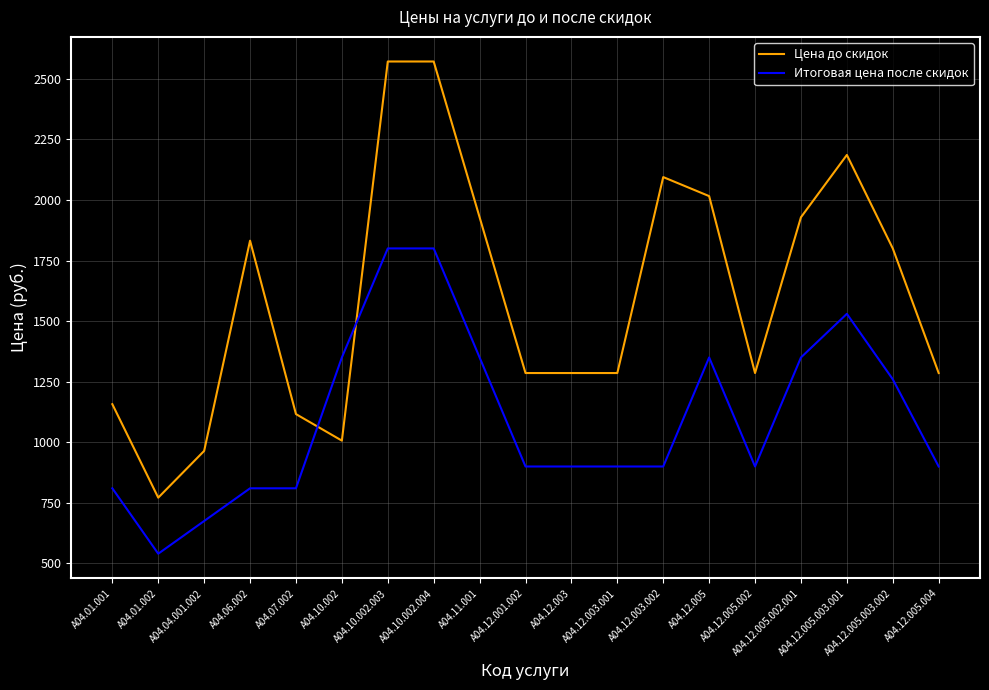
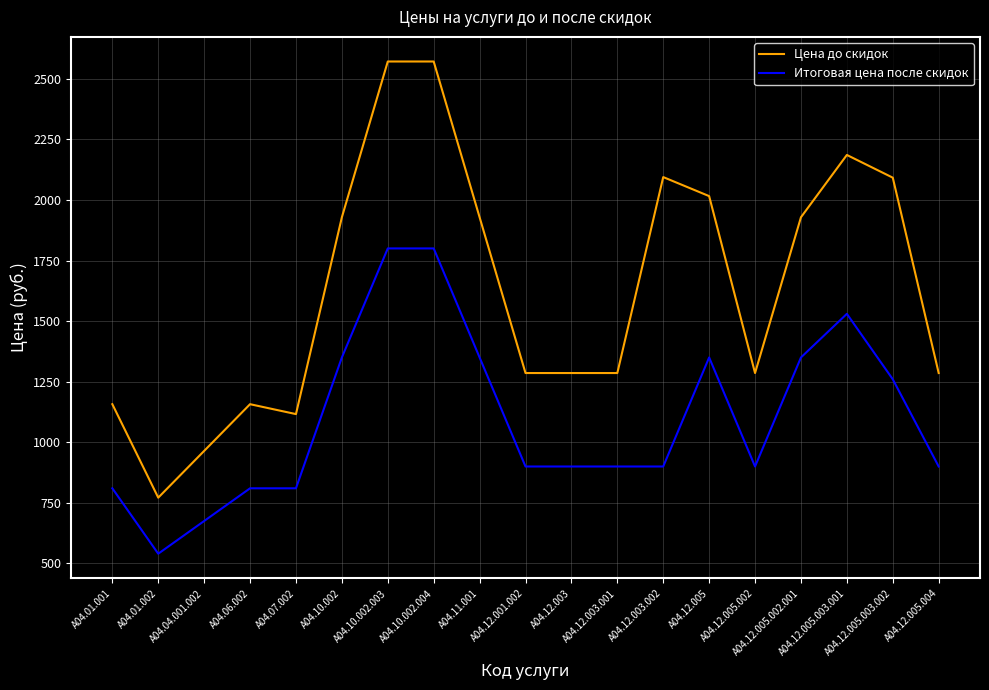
  {
    "Цена до скидок": {
      "A04.01.001": 1160,
      "A04.01.002": 770,
      "A04.04.001.002": 960,
-     "A04.06.002": 1830,
+     "A04.06.002": 1160,
      "A04.07.002": 1120,
-     "A04.10.002": 1010,
+     "A04.10.002": 1930,
      "A04.10.002.003": 2570,
      "A04.10.002.004": 2570,
      "A04.11.001": 1930,
      "A04.12.001.002": 1290,
      "A04.12.003": 1290,
      "A04.12.003.001": 1290,
      "A04.12.003.002": 2090,
      "A04.12.005": 2020,
      "A04.12.005.002": 1290,
      "A04.12.005.002.001": 1930,
      "A04.12.005.003.001": 2190,
-     "A04.12.005.003.002": 1800,
+     "A04.12.005.003.002": 2090,
      "A04.12.005.004": 1290
    },
    "Итоговая цена после скидок": {
      "A04.01.001": 810,
      "A04.01.002": 540,
      "A04.04.001.002": 680,
      "A04.06.002": 810,
      "A04.07.002": 810,
      "A04.10.002": 1350,
      "A04.10.002.003": 1800,
      "A04.10.002.004": 1800,
      "A04.11.001": 1350,
      "A04.12.001.002": 900,
      "A04.12.003": 900,
      "A04.12.003.001": 900,
      "A04.12.003.002": 900,
      "A04.12.005": 1350,
      "A04.12.005.002": 900,
      "A04.12.005.002.001": 1350,
      "A04.12.005.003.001": 1530,
      "A04.12.005.003.002": 1260,
      "A04.12.005.004": 900
    }
  }
